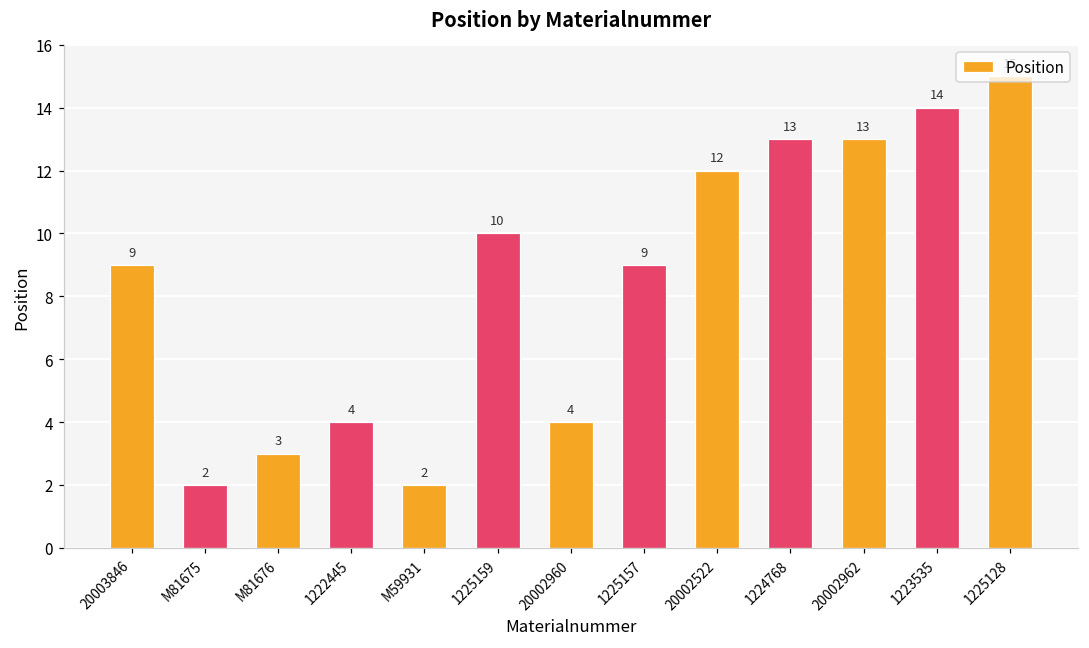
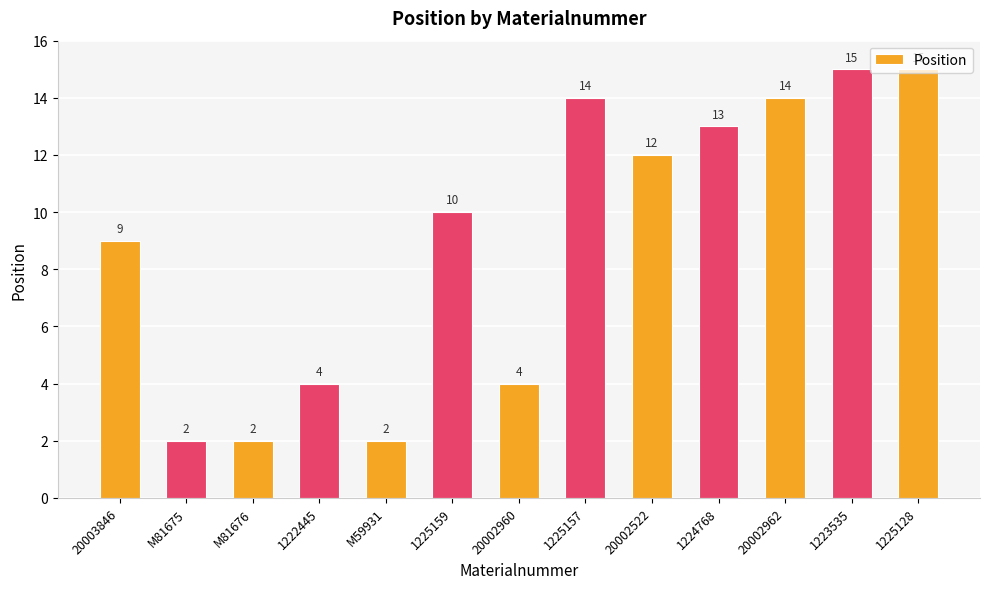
  {
    "20003846": 9,
    "M81675": 2,
-   "M81676": 3,
+   "M81676": 2,
    "1222445": 4,
    "M59931": 2,
    "1225159": 10,
    "20002960": 4,
-   "1225157": 9,
+   "1225157": 14,
    "20002522": 12,
    "1224768": 13,
-   "20002962": 13,
-   "1223535": 14
+   "20002962": 14,
+   "1223535": 15
  }
